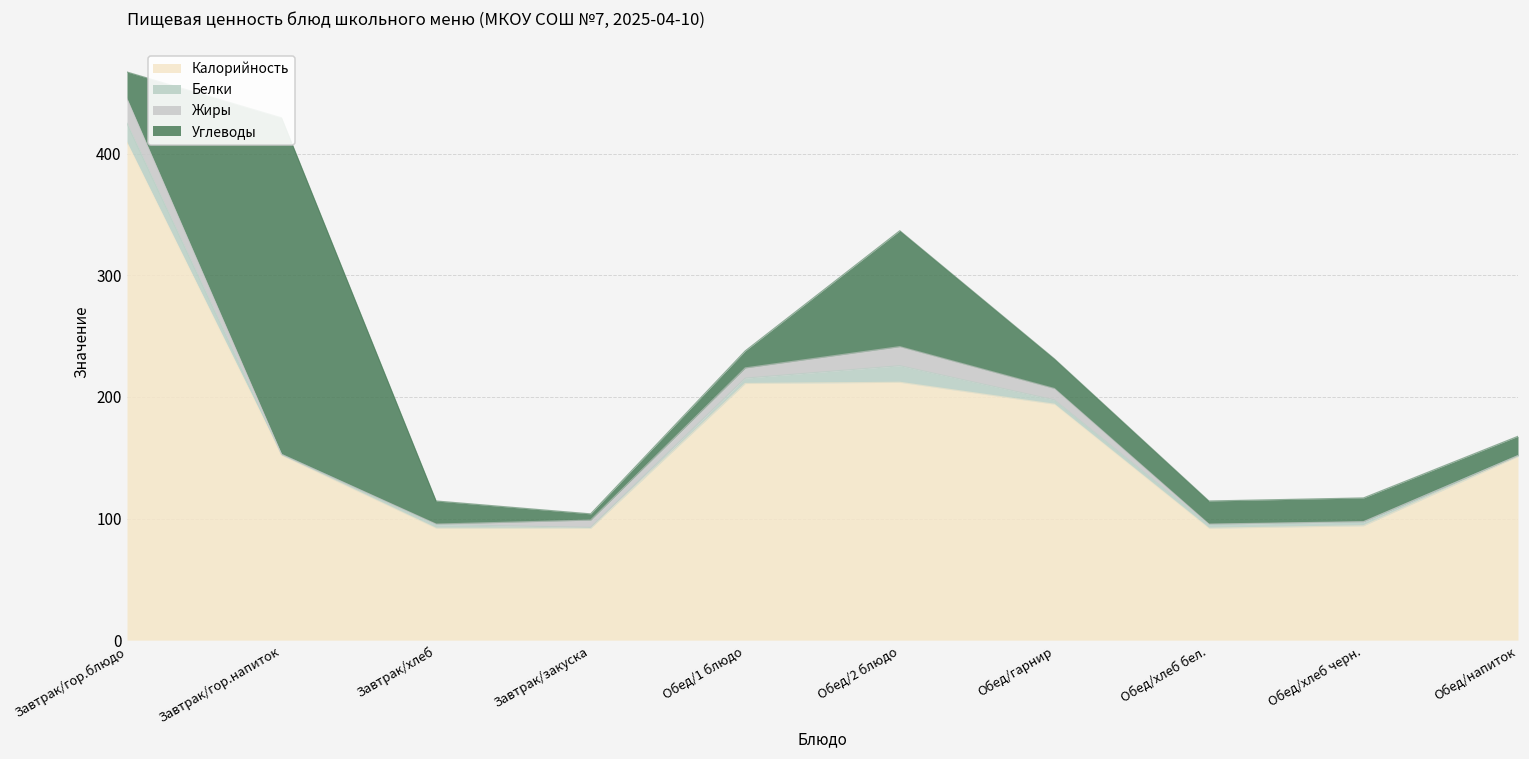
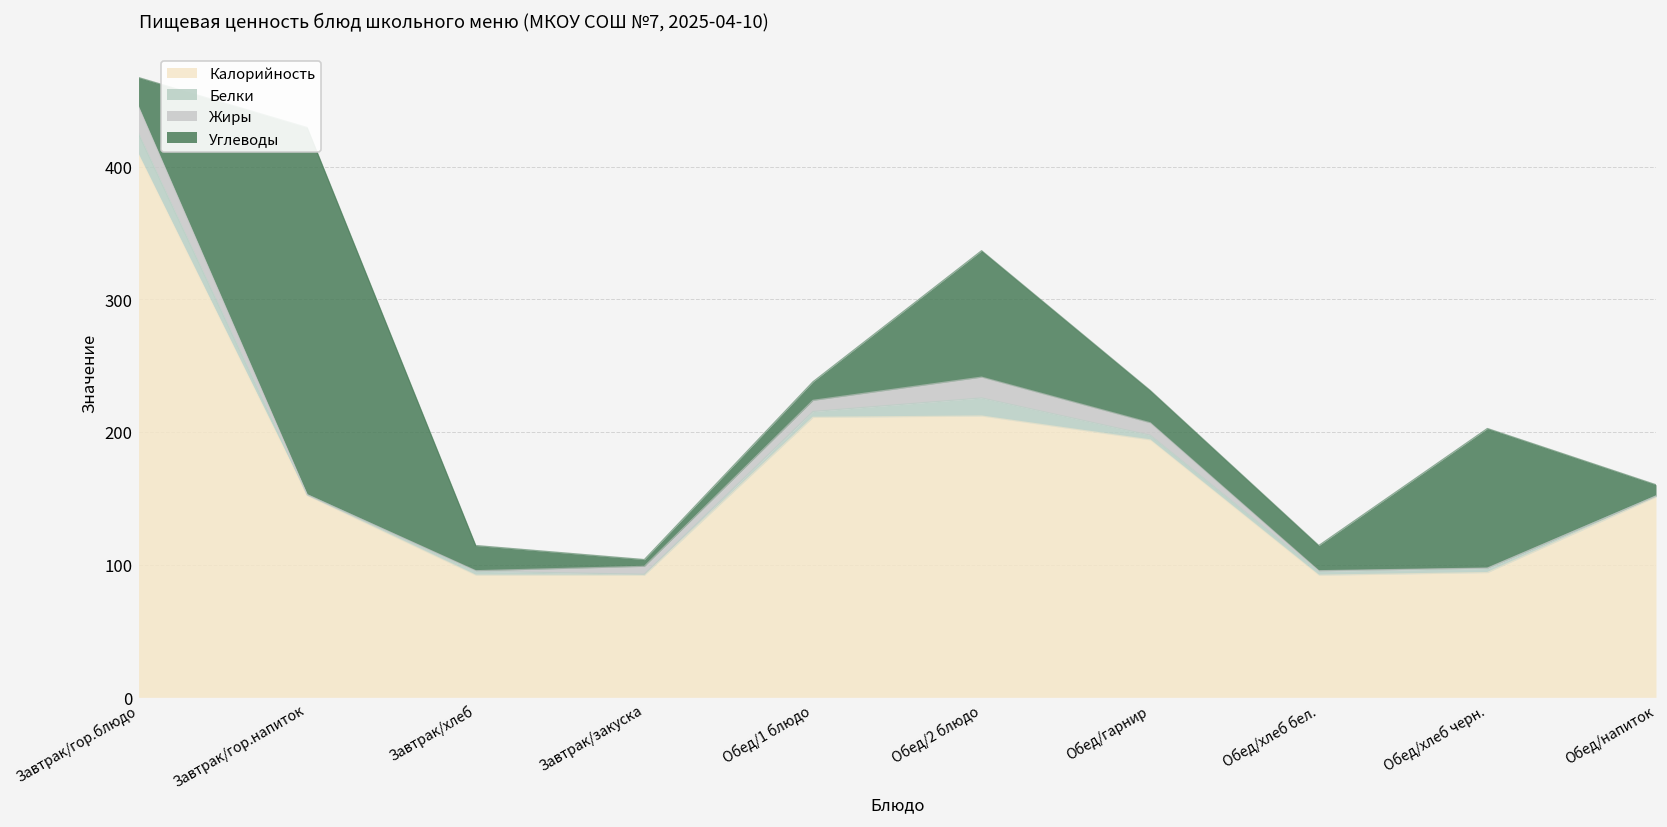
  {
    "Углеводы": {
      "Завтрак/гор.блюдо": 22,
      "Завтрак/хлеб": 19,
      "Завтрак/закуска": 5,
      "Обед/1 блюдо": 14,
      "Обед/2 блюдо": 95,
      "Обед/гарнир": 24,
      "Обед/хлеб бел.": 19,
-     "Обед/хлеб черн.": 20,
-     "Обед/напиток": 16
+     "Обед/хлеб черн.": 105,
+     "Обед/напиток": 9
    }
  }
